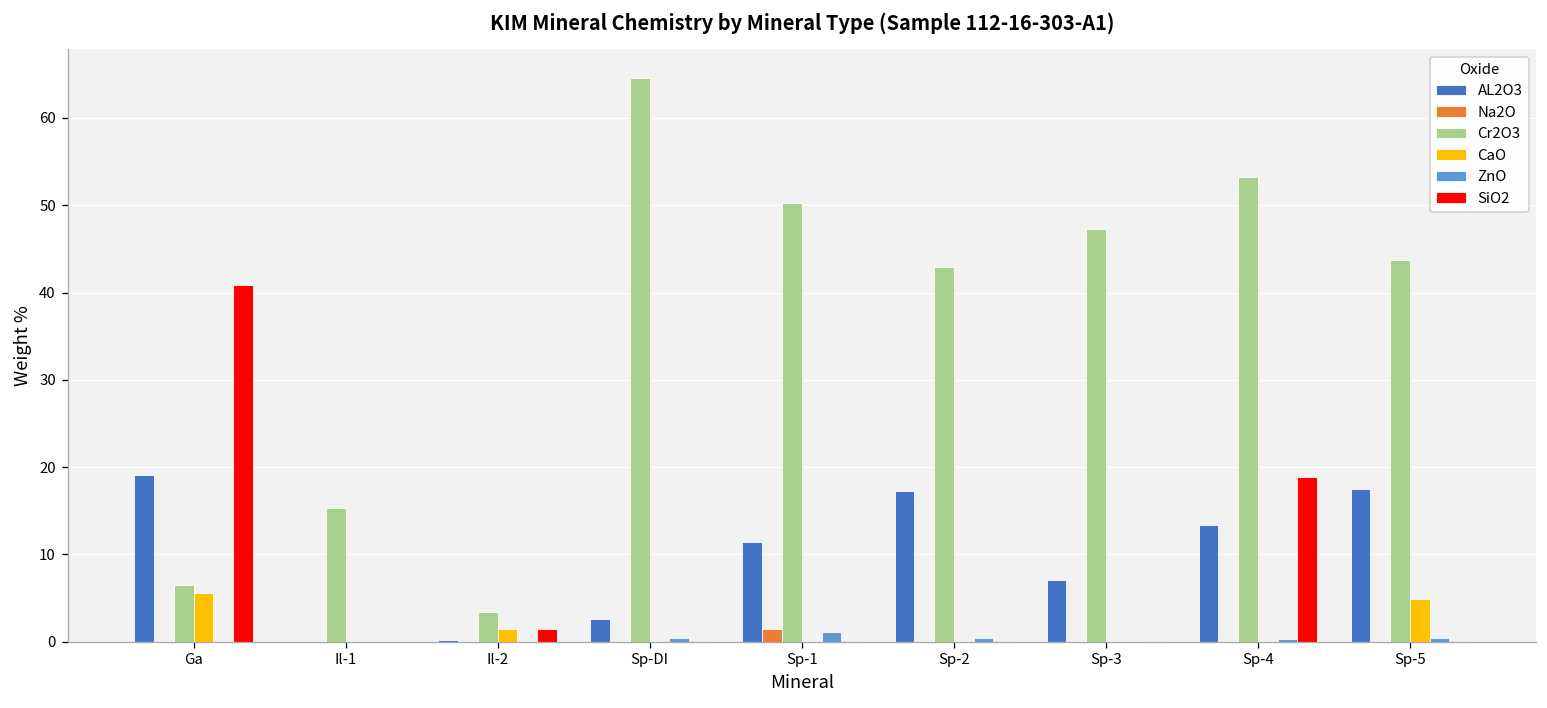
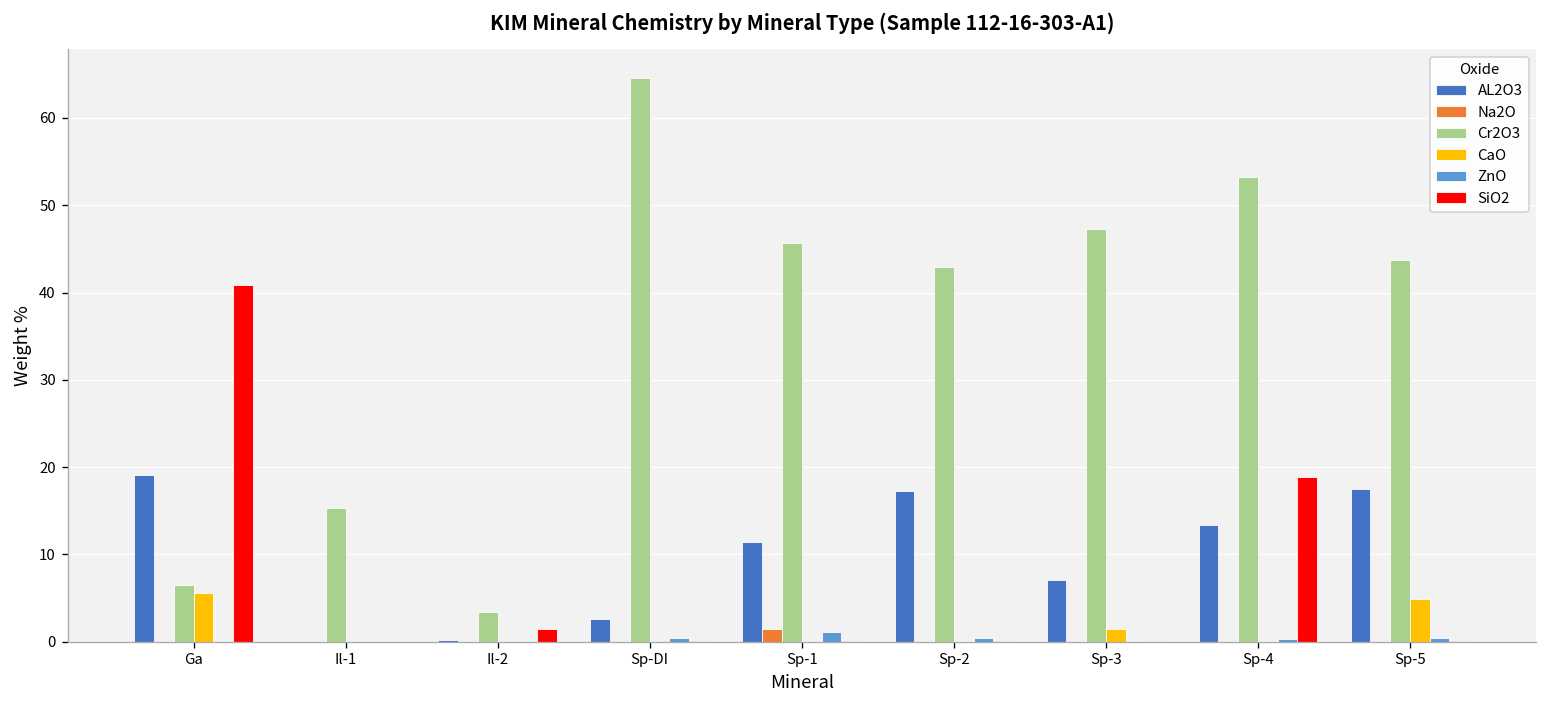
  {
    "Na2O": {
      "Ga": 0,
      "Il-1": 0,
      "Il-2": 0,
      "Sp-DI": 0,
      "Sp-1": 1,
      "Sp-2": 0,
      "Sp-3": 0
    },
    "Cr2O3": {
      "Ga": 6,
      "Il-1": 15,
      "Il-2": 3,
      "Sp-DI": 65,
-     "Sp-1": 50,
+     "Sp-1": 46,
      "Sp-2": 43,
      "Sp-3": 47,
      "Sp-4": 53,
      "Sp-5": 44
    },
    "CaO": {
      "Ga": 6,
-     "Il-2": 1,
+     "Il-2": 0,
      "Sp-1": 0,
-     "Sp-3": 0,
+     "Sp-3": 1,
      "Sp-5": 5
    },
    "SiO2": {
      "Ga": 41,
      "Il-2": 2,
      "Sp-4": 19
    }
  }
